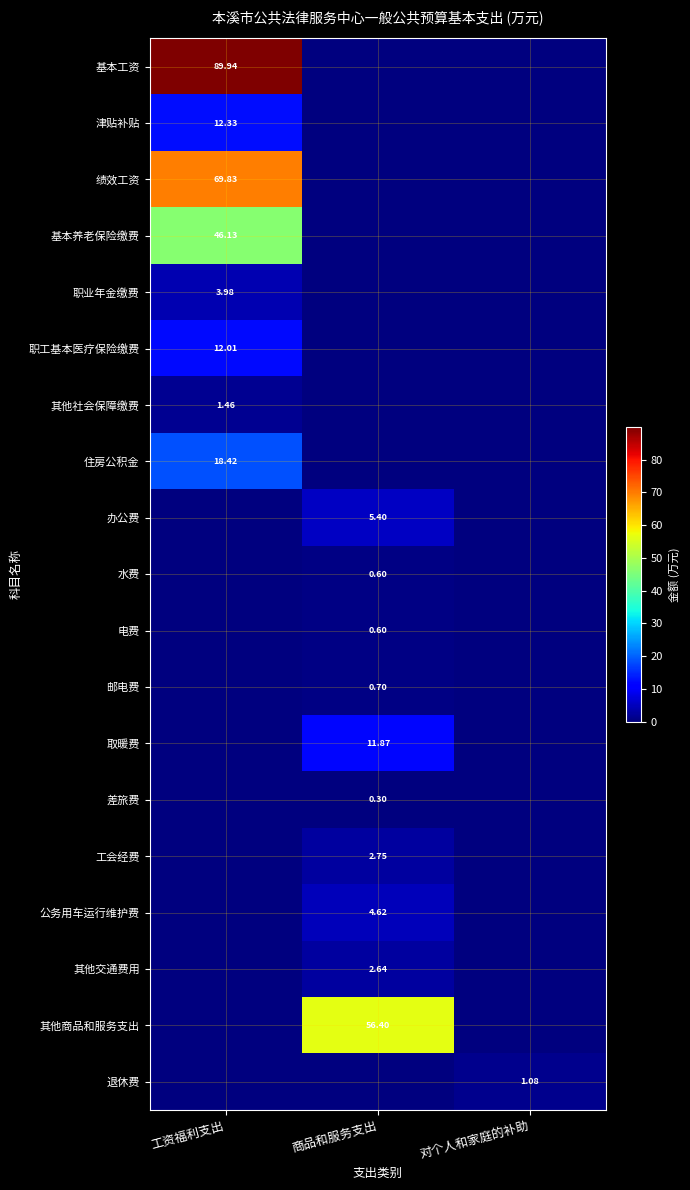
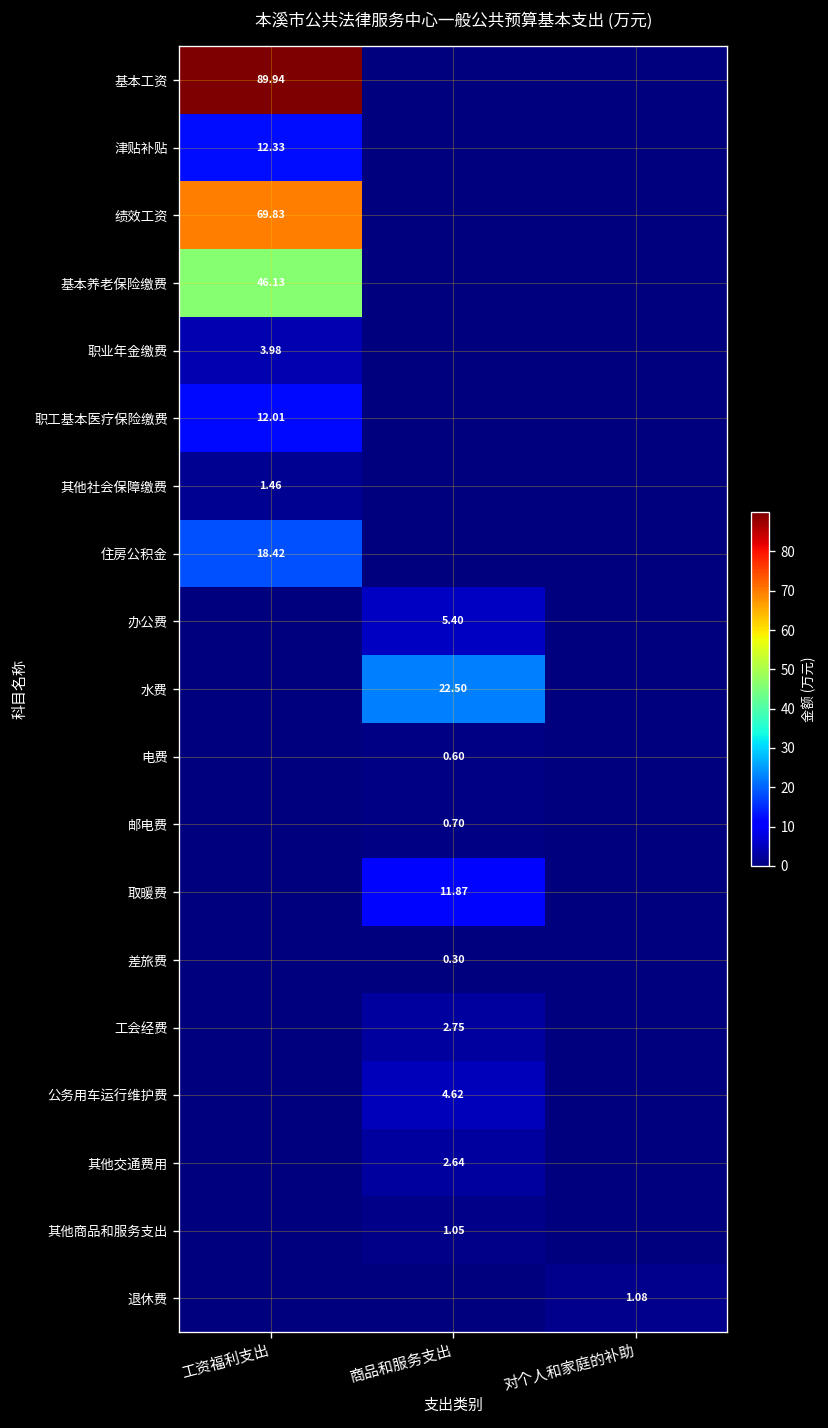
  {
    "基本工资": {
      "工资福利支出": 89.94
    },
    "津贴补贴": {
      "工资福利支出": 12.33
    },
    "绩效工资": {
      "工资福利支出": 69.83
    },
    "基本养老保险缴费": {
      "工资福利支出": 46.13
    },
    "职业年金缴费": {
      "工资福利支出": 3.98
    },
    "职工基本医疗保险缴费": {
      "工资福利支出": 12.01
    },
    "其他社会保障缴费": {
      "工资福利支出": 1.46
    },
    "住房公积金": {
      "工资福利支出": 18.42
    },
    "办公费": {
      "商品和服务支出": 5.40
    },
    "水费": {
-     "商品和服务支出": 0.60
+     "商品和服务支出": 22.50
    },
    "电费": {
      "商品和服务支出": 0.60
    },
    "邮电费": {
      "商品和服务支出": 0.70
    },
    "取暖费": {
      "商品和服务支出": 11.87
    },
    "差旅费": {
      "商品和服务支出": 0.30
    },
    "工会经费": {
      "商品和服务支出": 2.75
    },
    "公务用车运行维护费": {
      "商品和服务支出": 4.62
    },
    "其他交通费用": {
      "商品和服务支出": 2.64
    },
    "其他商品和服务支出": {
-     "商品和服务支出": 56.40
+     "商品和服务支出": 1.05
    },
    "退休费": {
      "对个人和家庭的补助": 1.08
    }
  }
